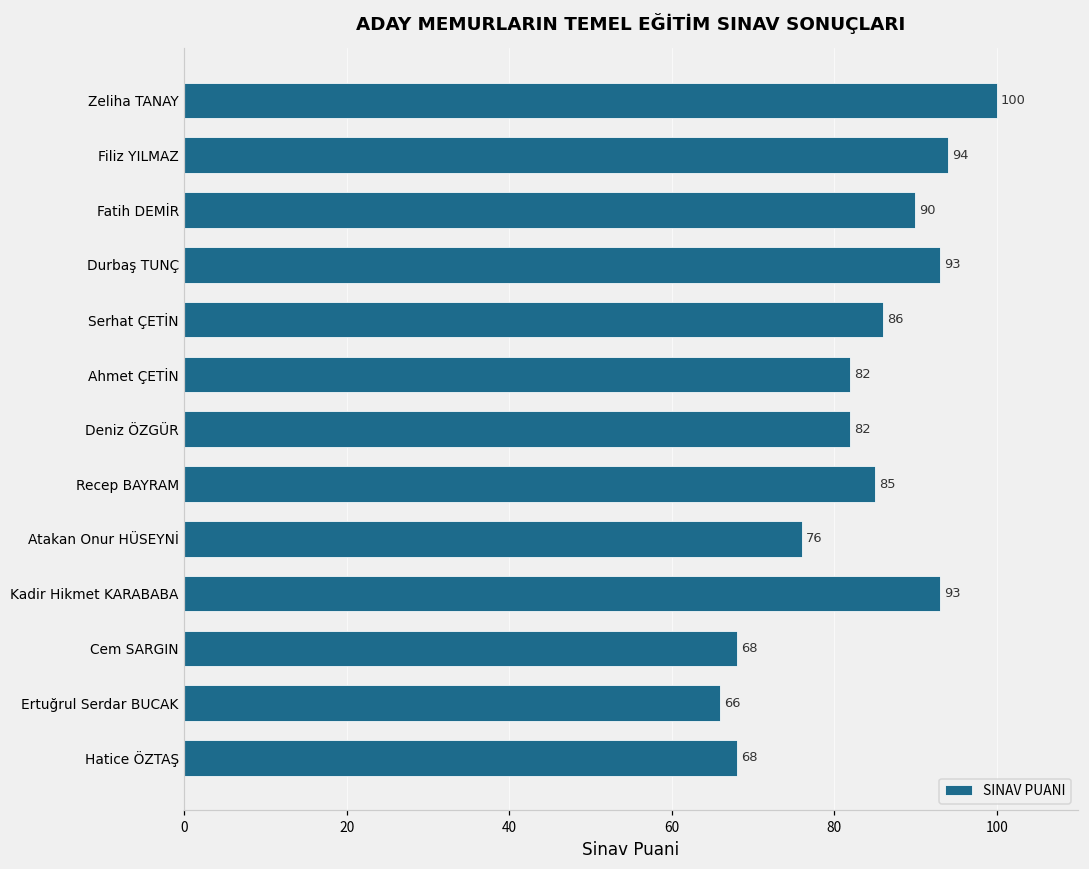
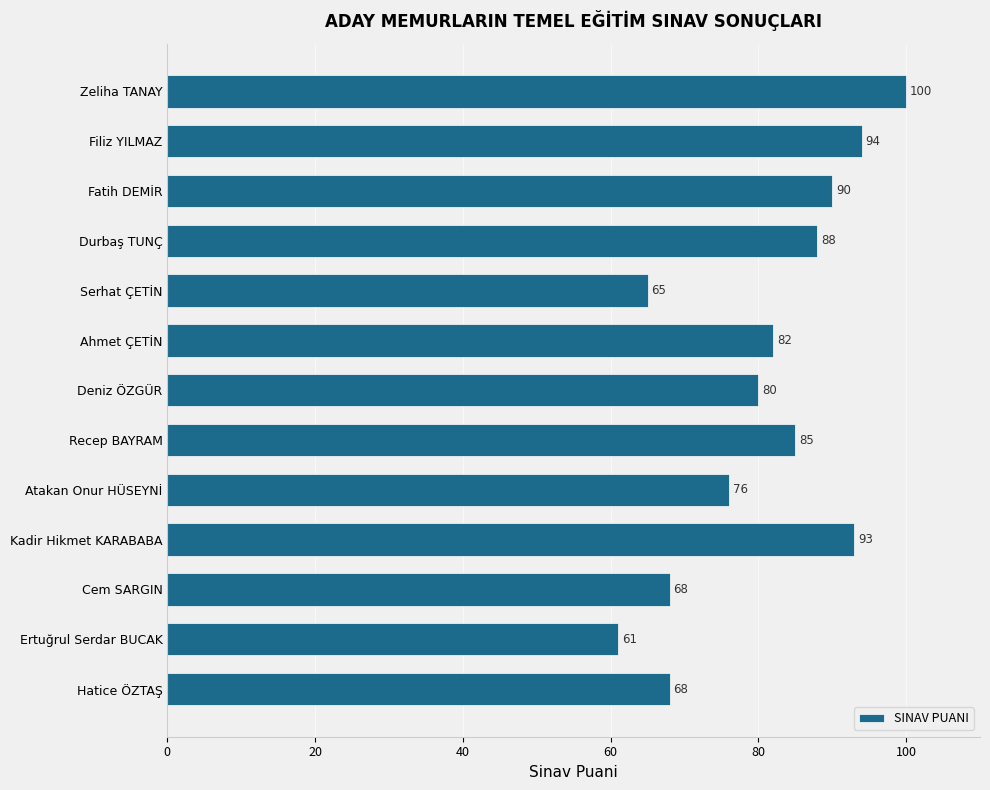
  {
    "Zeliha TANAY": 100,
    "Filiz YILMAZ": 94,
    "Fatih DEMİR": 90,
-   "Durbaş TUNÇ": 93,
-   "Serhat ÇETİN": 86,
+   "Durbaş TUNÇ": 88,
+   "Serhat ÇETİN": 65,
    "Ahmet ÇETİN": 82,
-   "Deniz ÖZGÜR": 82,
+   "Deniz ÖZGÜR": 80,
    "Recep BAYRAM": 85,
    "Atakan Onur HÜSEYNİ": 76,
    "Kadir Hikmet KARABABA": 93,
    "Cem SARGIN": 68,
-   "Ertuğrul Serdar BUCAK": 66,
+   "Ertuğrul Serdar BUCAK": 61,
    "Hatice ÖZTAŞ": 68
  }
